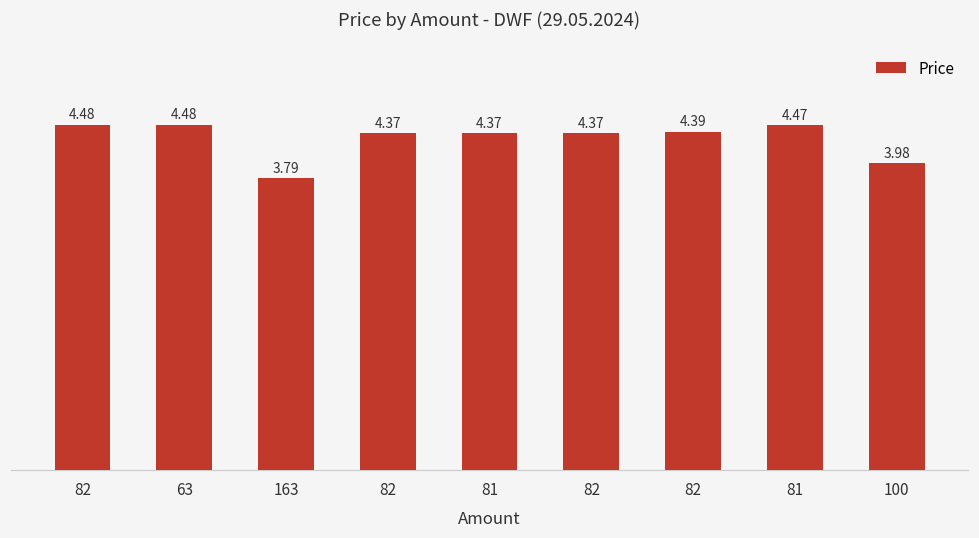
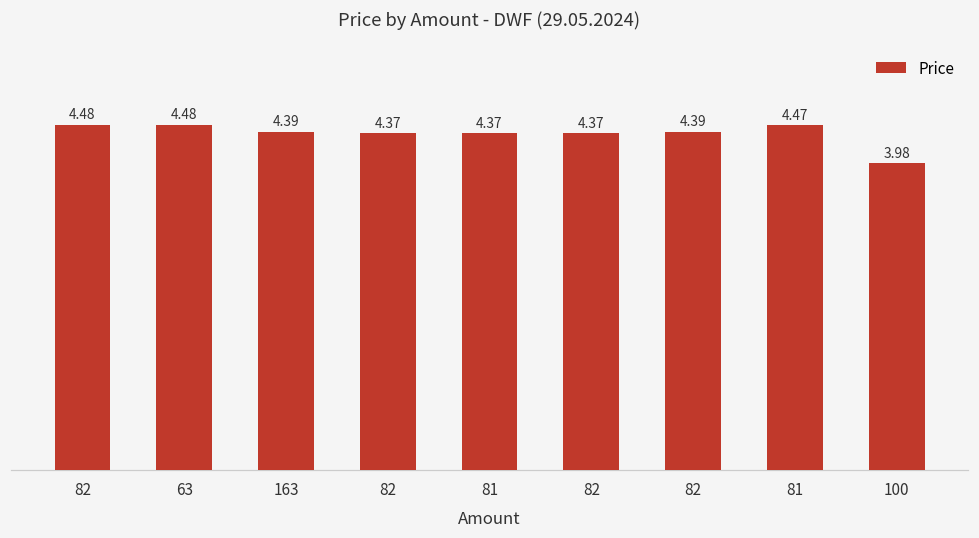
  {
    "63": 4.48,
-   "163": 3.79,
+   "163": 4.39,
    "100": 3.98
  }
